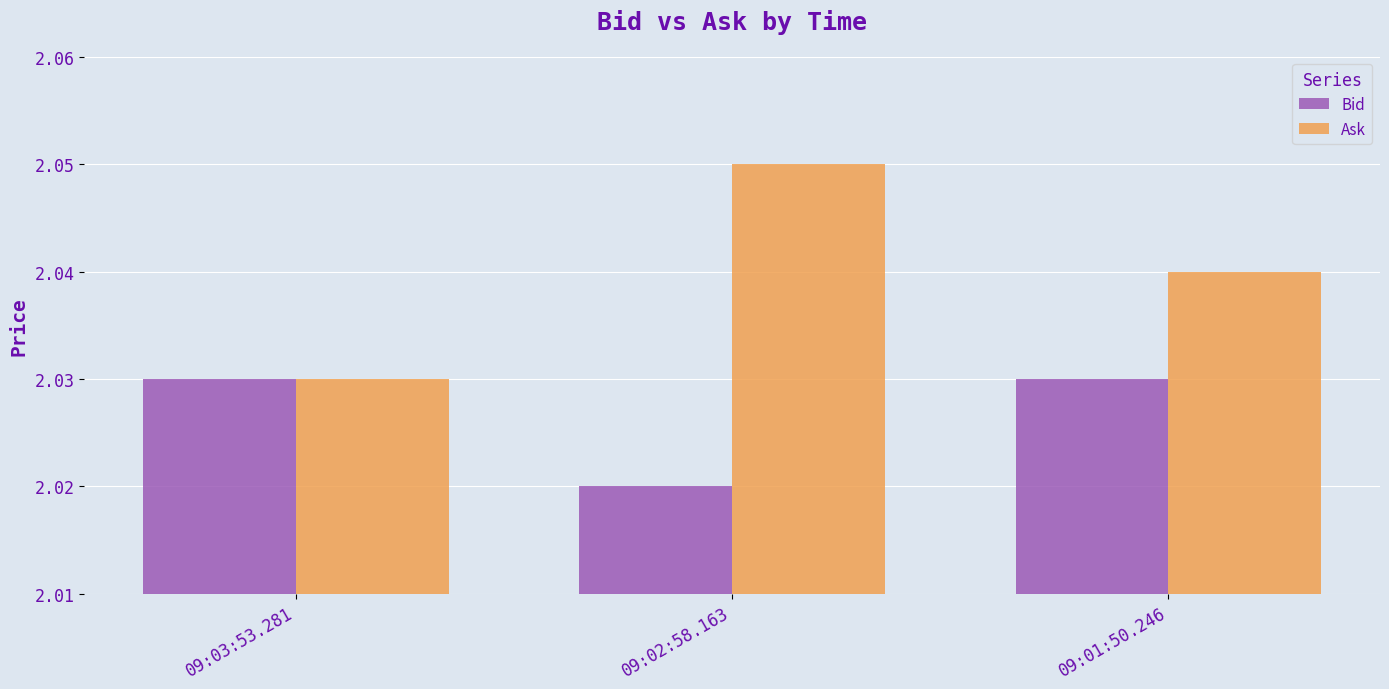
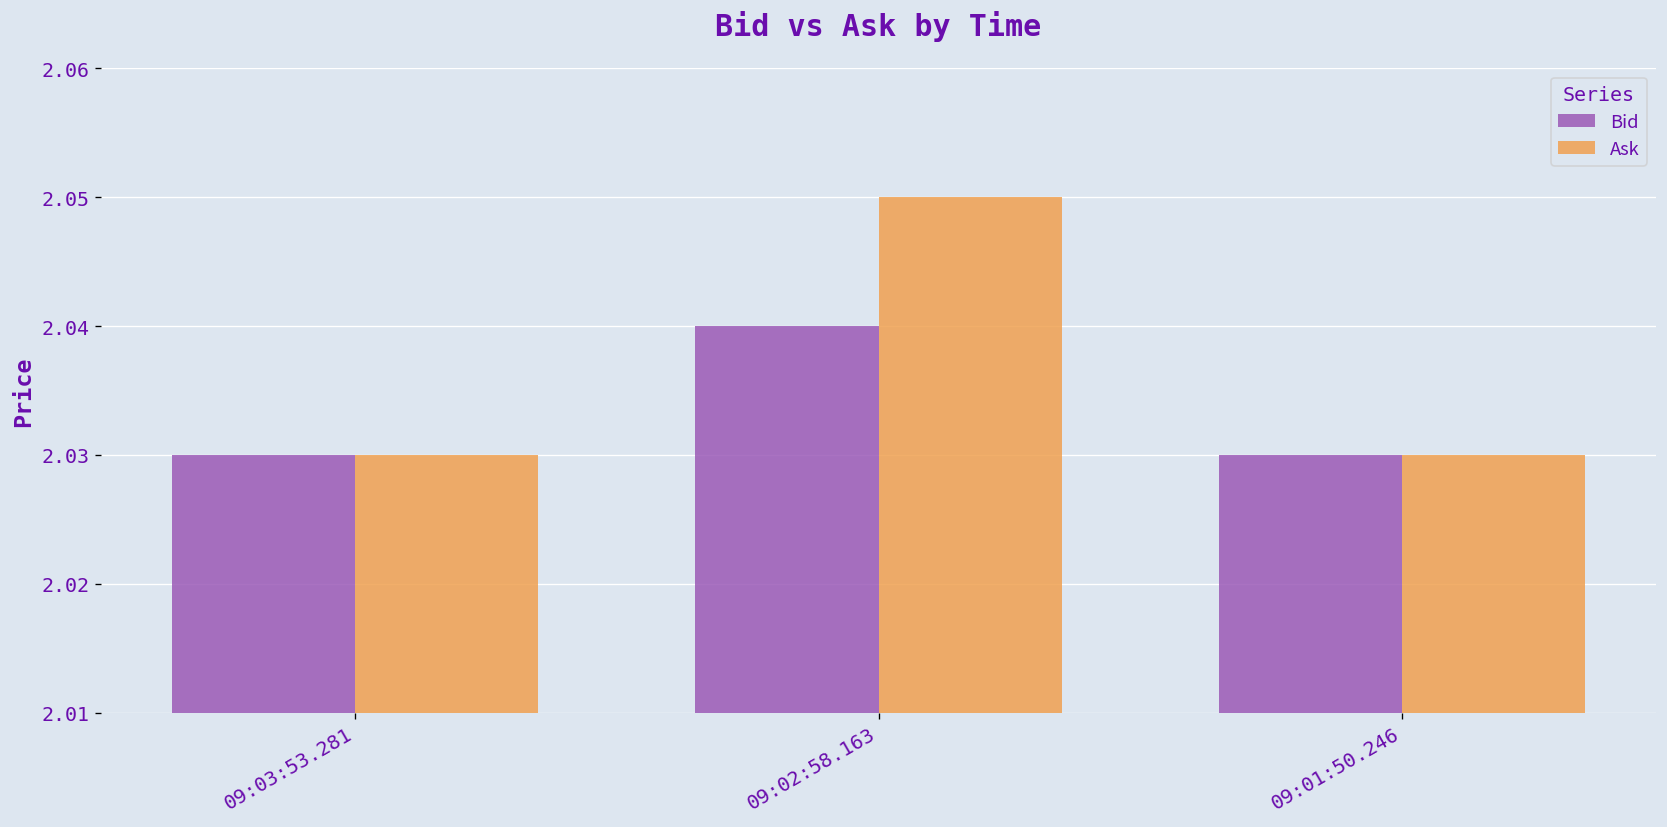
  {
    "Bid": {
      "09:03:53.281": 2.03,
-     "09:02:58.163": 2.02,
+     "09:02:58.163": 2.04,
      "09:01:50.246": 2.03
    },
    "Ask": {
      "09:03:53.281": 2.03,
      "09:02:58.163": 2.05,
-     "09:01:50.246": 2.04
+     "09:01:50.246": 2.03
    }
  }
